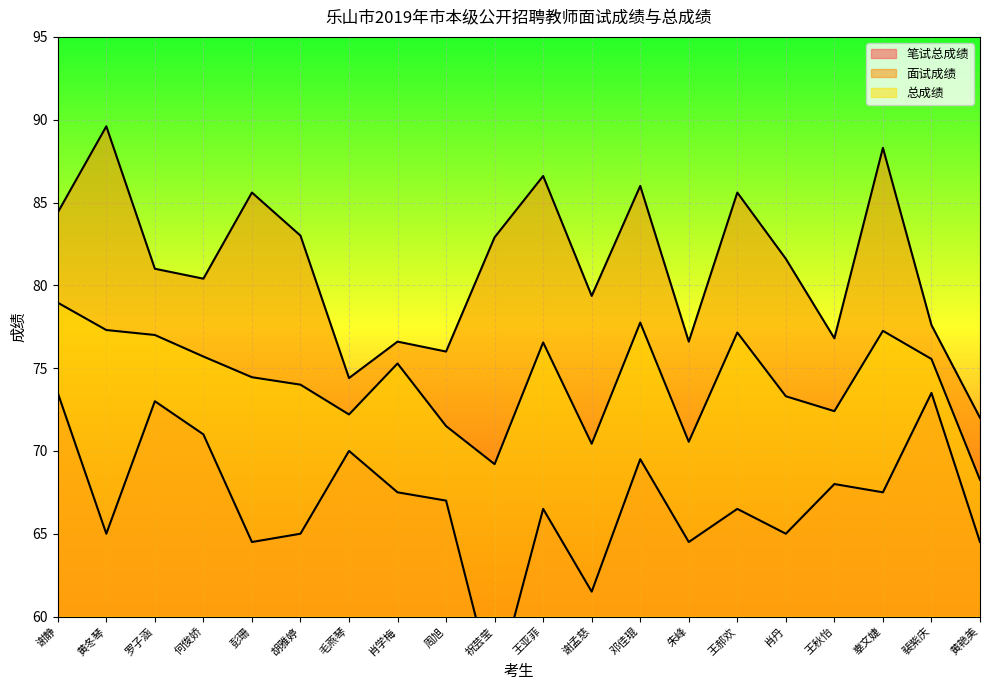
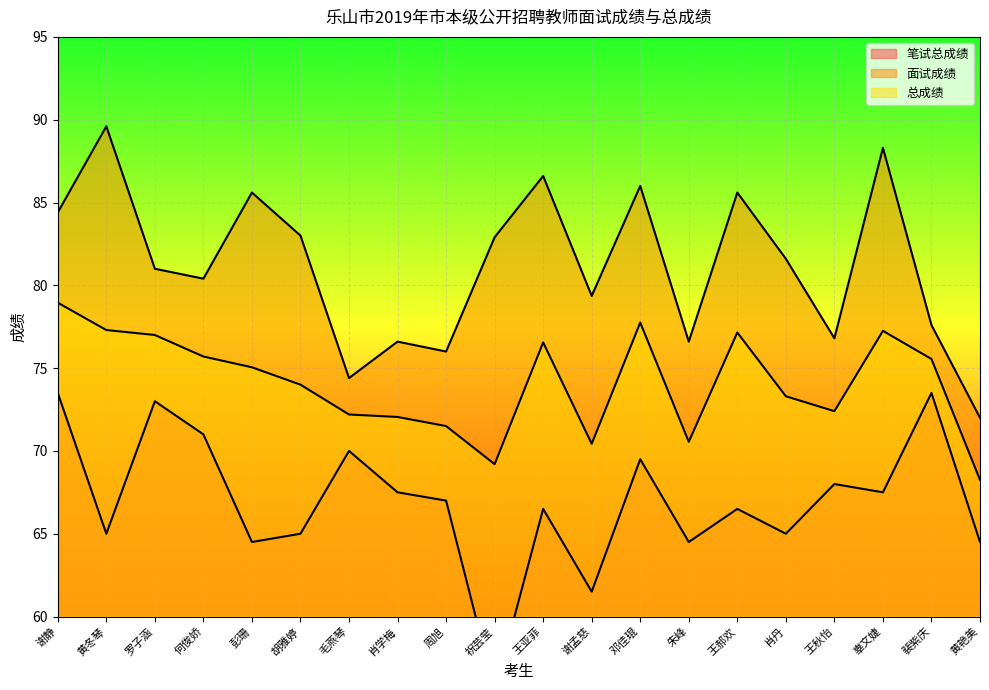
  {
    "面试成绩": {
      "谢静": 84.4,
      "黄冬琴": 89.6,
      "罗子涵": 81.0,
      "何俊娇": 80.4,
      "彭珊": 85.6,
      "胡雅婷": 83.0,
      "毛燕琴": 74.4,
      "肖学梅": 76.6,
      "周旭": 76.0,
      "祝芸莹": 82.9,
      "王亚菲": 86.6,
      "谢孟慈": 79.4,
      "邓佳琨": 86.0,
      "朱峰": 76.6,
      "王郝欢": 85.6,
      "肖丹": 81.6,
      "王秋怡": 76.8,
      "辜文婕": 88.3,
      "裴紫庆": 77.6,
      "黄艳美": 72.0
    },
    "总成绩": {
      "谢静": 79.0,
      "黄冬琴": 77.3,
      "罗子涵": 77.0,
      "何俊娇": 75.7,
-     "彭珊": 74.5,
+     "彭珊": 75.1,
      "胡雅婷": 74.0,
      "毛燕琴": 72.2,
-     "肖学梅": 75.3,
+     "肖学梅": 72.1,
      "周旭": 71.5,
      "祝芸莹": 69.2,
      "王亚菲": 76.6,
      "谢孟慈": 70.4,
      "邓佳琨": 77.8,
      "朱峰": 70.6,
      "王郝欢": 77.2,
      "肖丹": 73.3,
      "王秋怡": 72.4,
      "辜文婕": 77.3,
      "裴紫庆": 75.6,
      "黄艳美": 68.3
    }
  }
